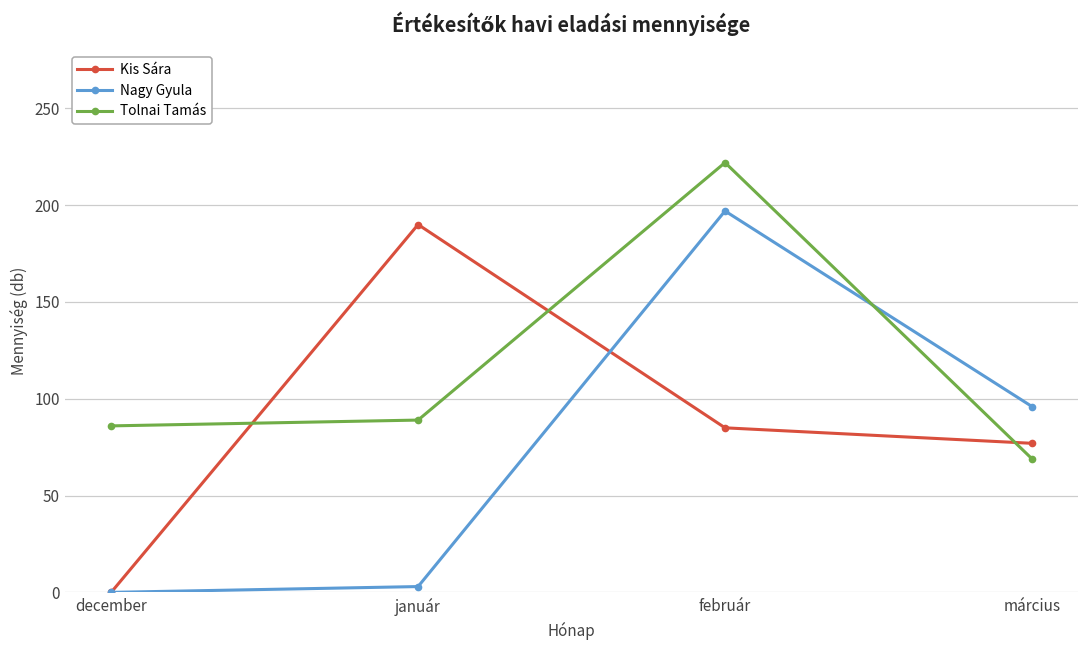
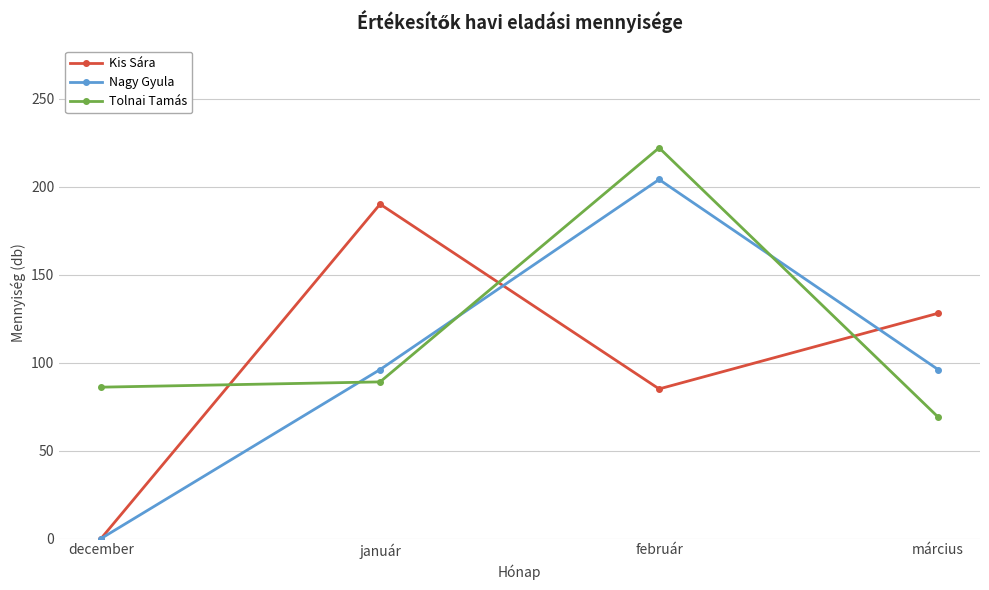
  {
    "Kis Sára": {
      "január": 190,
      "február": 85,
-     "március": 77
+     "március": 128
    },
    "Nagy Gyula": {
-     "január": 3,
-     "február": 197,
+     "január": 96,
+     "február": 204,
      "március": 96
    },
    "Tolnai Tamás": {
      "december": 86,
      "január": 89,
      "február": 222,
      "március": 69
    }
  }
